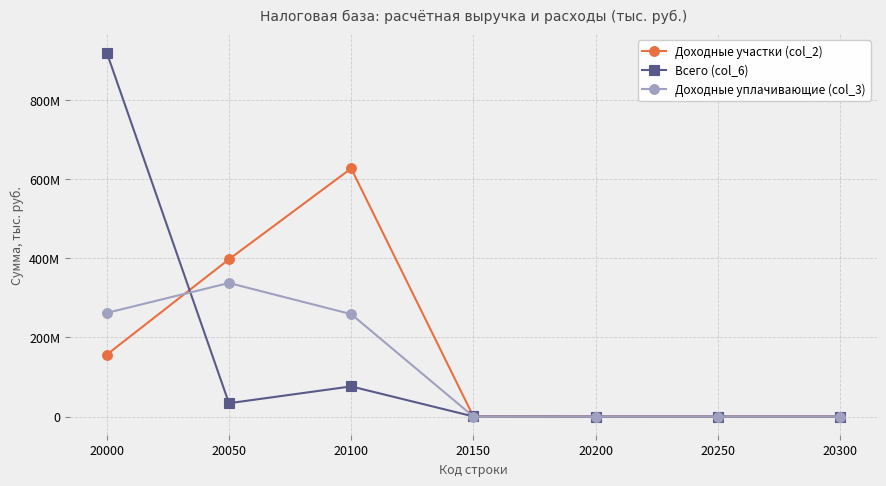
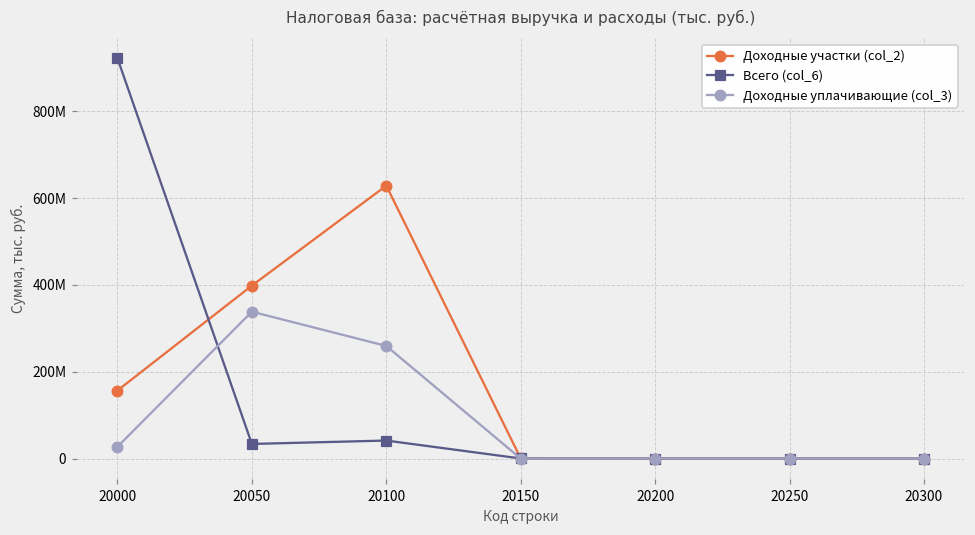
  {
    "Доходные участки (col_2)": {
      "20000": 160000000,
      "20050": 400000000,
      "20100": 630000000
    },
    "Всего (col_6)": {
      "20000": 920000000,
      "20050": 30000000,
-     "20100": 80000000
+     "20100": 40000000
    },
    "Доходные уплачивающие (col_3)": {
-     "20000": 260000000,
+     "20000": 30000000,
      "20050": 340000000,
      "20100": 260000000
    }
  }
